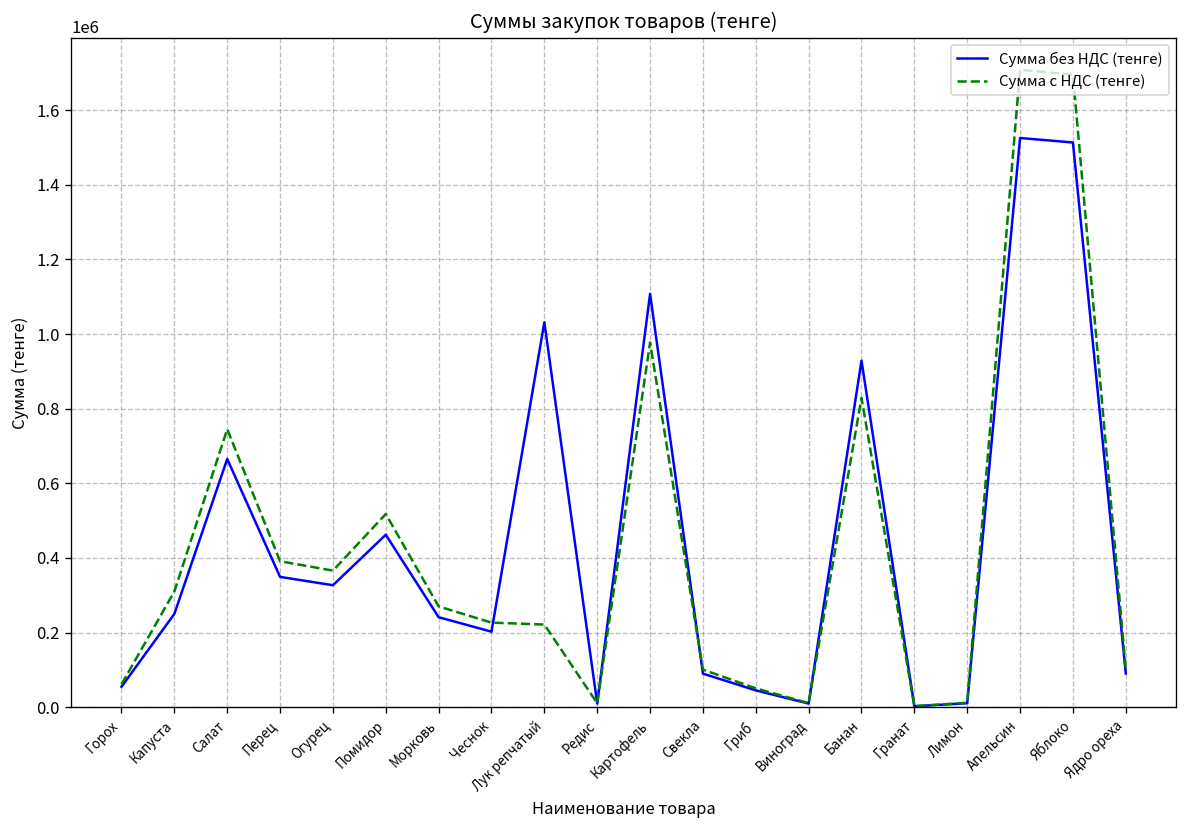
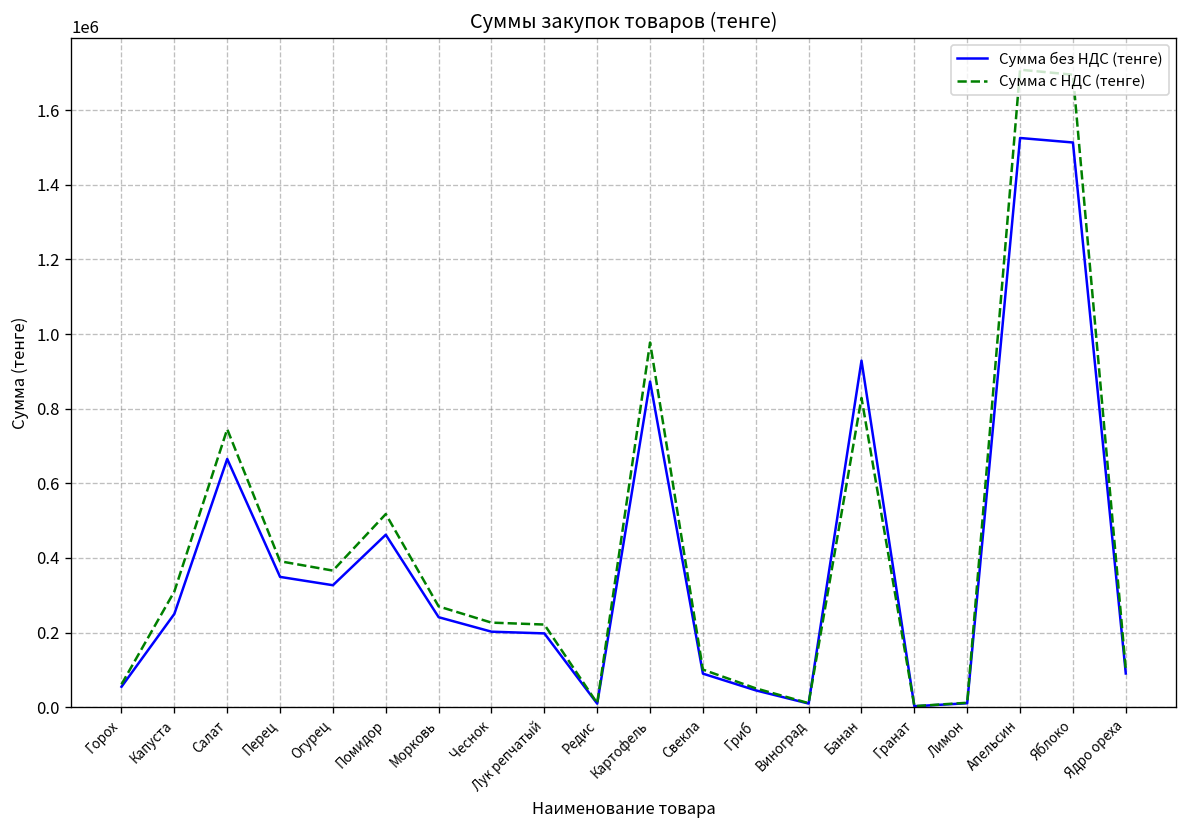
  {
    "Сумма без НДС (тенге)": {
      "Капуста": 250000,
      "Салат": 670000,
      "Перец": 350000,
      "Огурец": 330000,
      "Помидор": 460000,
      "Морковь": 240000,
      "Чеснок": 200000,
-     "Лук репчатый": 1030000,
-     "Картофель": 1110000,
+     "Лук репчатый": 200000,
+     "Картофель": 870000,
      "Свекла": 90000,
      "Банан": 930000,
      "Апельсин": 1530000,
      "Яблоко": 1510000,
      "Ядро ореха": 90000
    },
    "Сумма с НДС (тенге)": {
      "Капуста": 310000,
      "Салат": 750000,
      "Перец": 390000,
      "Огурец": 370000,
      "Помидор": 520000,
      "Морковь": 270000,
      "Чеснок": 230000,
      "Лук репчатый": 220000,
      "Картофель": 980000,
      "Свекла": 100000,
      "Банан": 830000,
      "Ядро ореха": 100000
    }
  }
